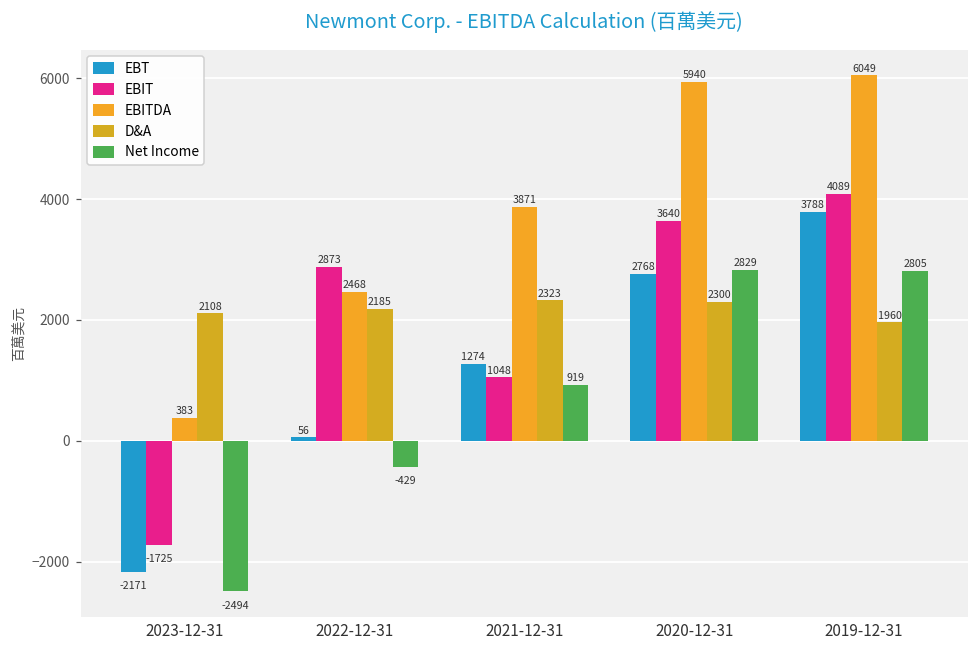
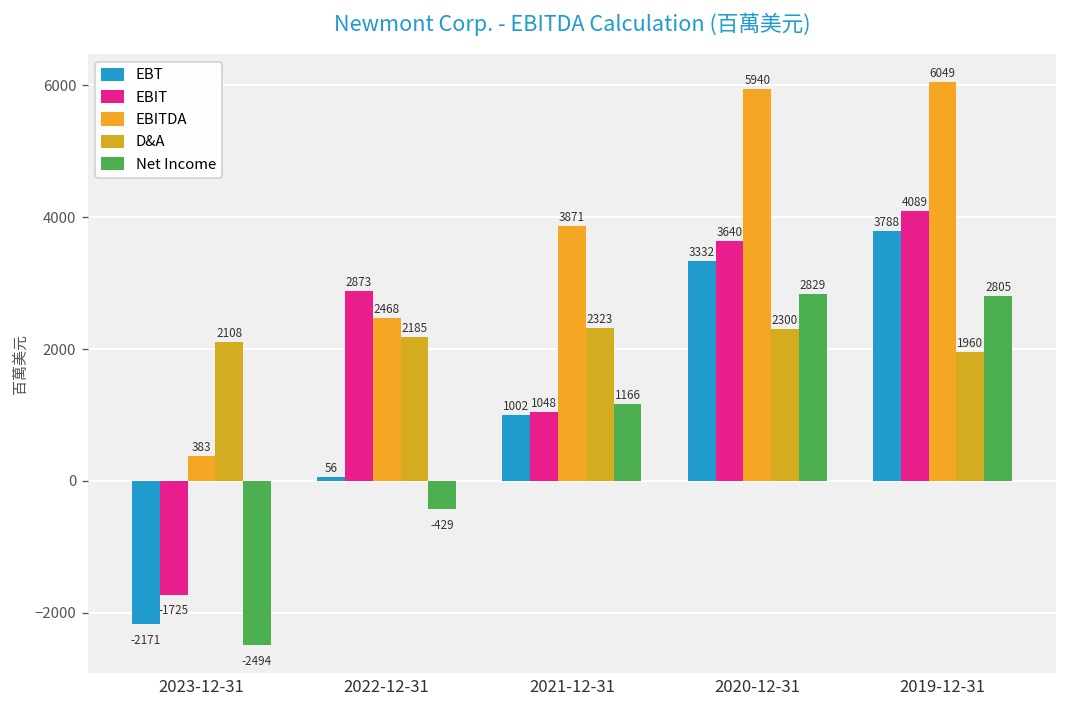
  {
    "EBT": {
      "2023-12-31": -2171,
      "2022-12-31": 56,
-     "2021-12-31": 1274,
-     "2020-12-31": 2768,
+     "2021-12-31": 1002,
+     "2020-12-31": 3332,
      "2019-12-31": 3788
    },
    "EBIT": {
      "2023-12-31": -1725,
      "2022-12-31": 2873,
      "2021-12-31": 1048,
      "2020-12-31": 3640,
      "2019-12-31": 4089
    },
    "Net Income": {
      "2023-12-31": -2494,
      "2022-12-31": -429,
-     "2021-12-31": 919,
+     "2021-12-31": 1166,
      "2020-12-31": 2829,
      "2019-12-31": 2805
    }
  }
